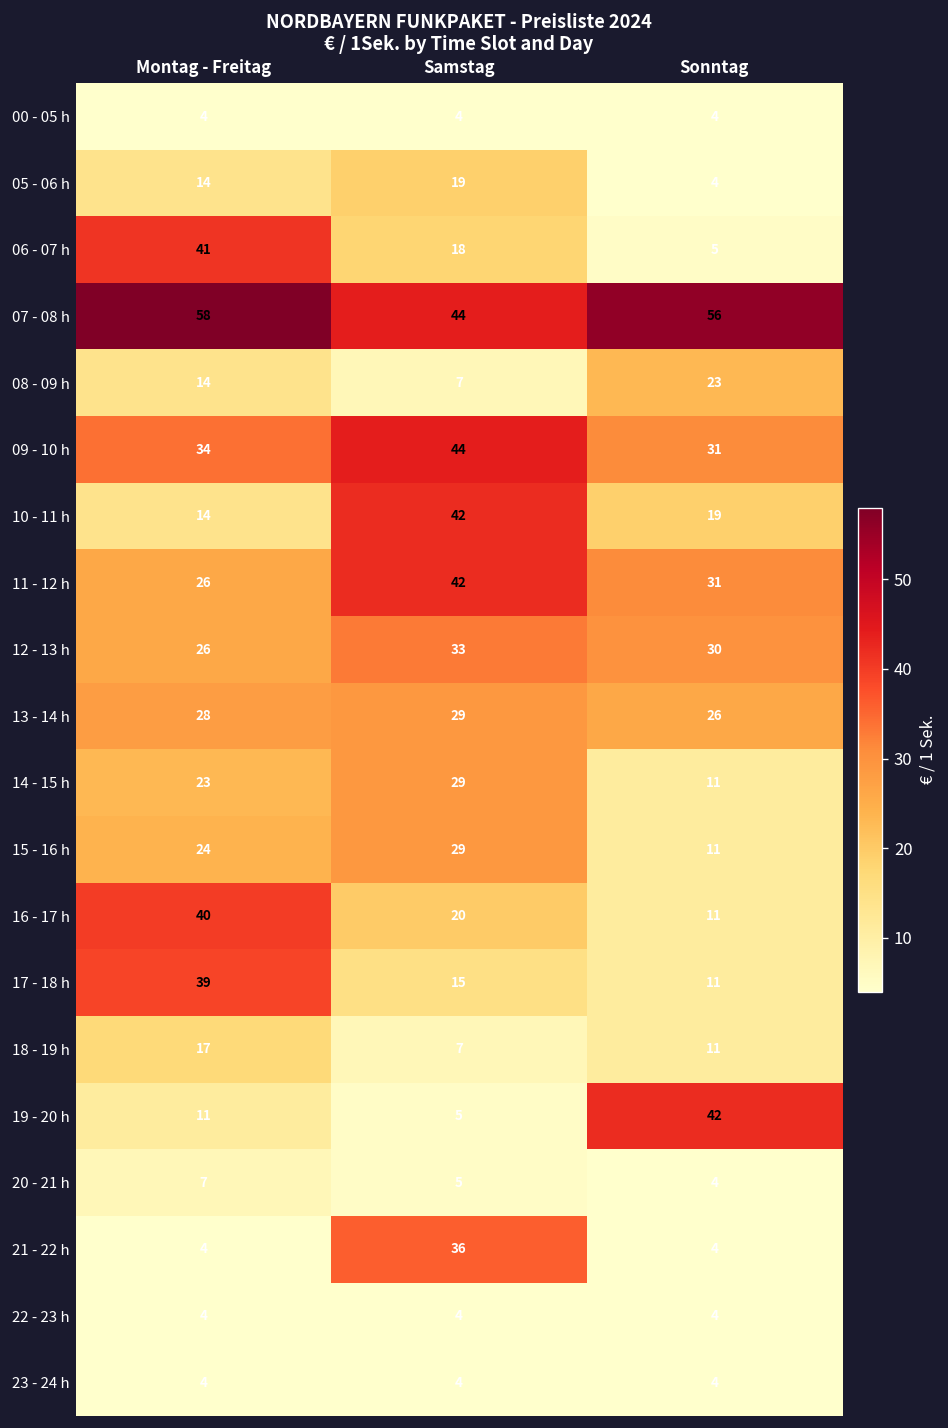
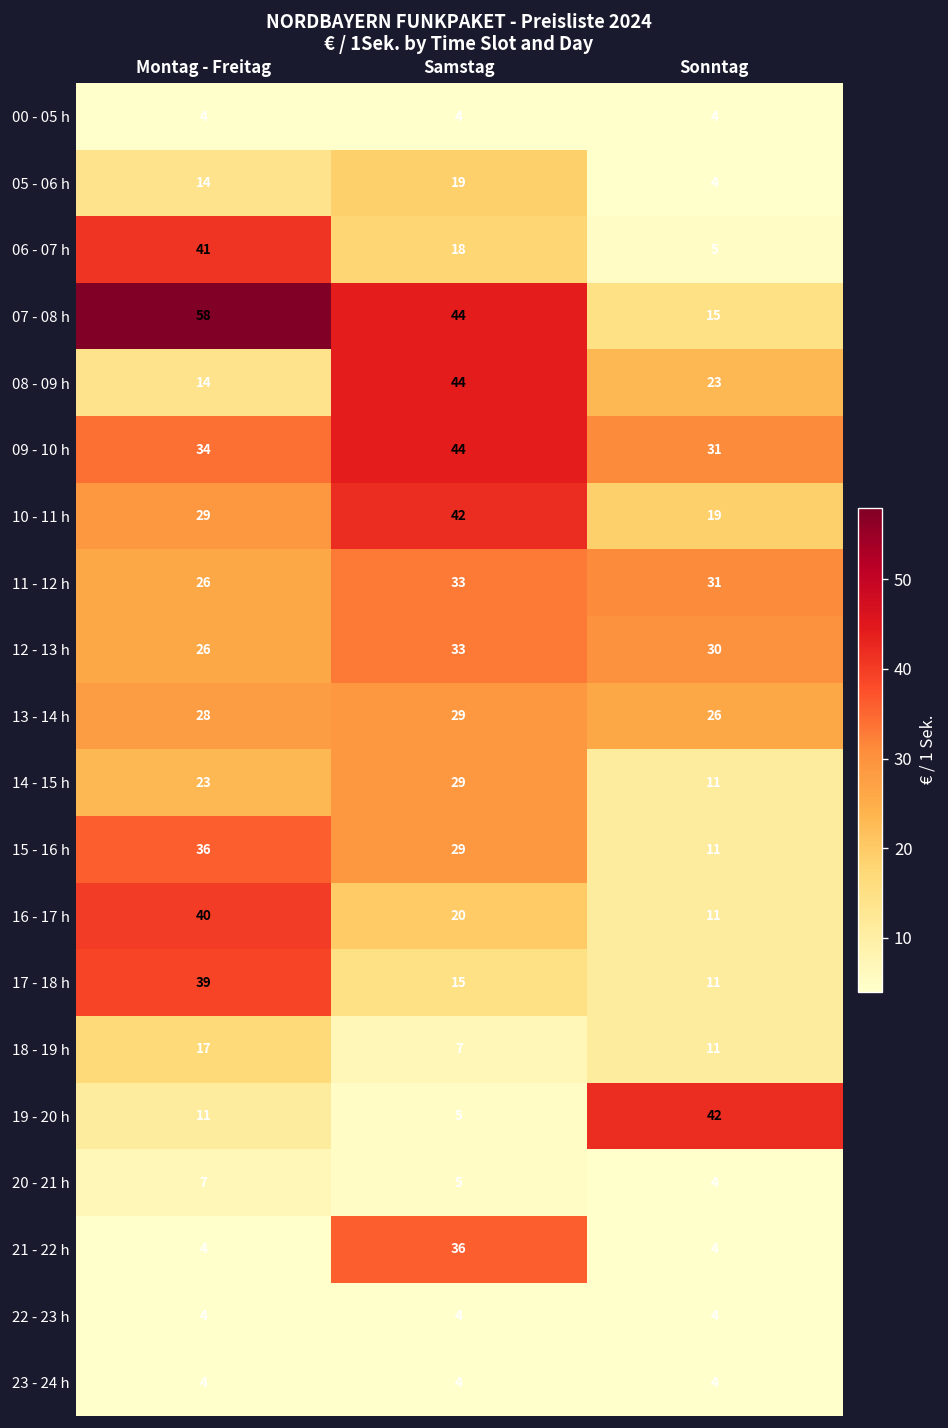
  {
    "00 - 05 h": {
      "Montag - Freitag": 4,
      "Samstag": 4,
      "Sonntag": 4
    },
    "05 - 06 h": {
      "Montag - Freitag": 14,
      "Samstag": 19,
      "Sonntag": 4
    },
    "06 - 07 h": {
      "Montag - Freitag": 41,
      "Samstag": 18,
      "Sonntag": 5
    },
    "07 - 08 h": {
      "Montag - Freitag": 58,
      "Samstag": 44,
-     "Sonntag": 56
+     "Sonntag": 15
    },
    "08 - 09 h": {
      "Montag - Freitag": 14,
-     "Samstag": 7,
+     "Samstag": 44,
      "Sonntag": 23
    },
    "09 - 10 h": {
      "Montag - Freitag": 34,
      "Samstag": 44,
      "Sonntag": 31
    },
    "10 - 11 h": {
-     "Montag - Freitag": 14,
+     "Montag - Freitag": 29,
      "Samstag": 42,
      "Sonntag": 19
    },
    "11 - 12 h": {
      "Montag - Freitag": 26,
-     "Samstag": 42,
+     "Samstag": 33,
      "Sonntag": 31
    },
    "12 - 13 h": {
      "Montag - Freitag": 26,
      "Samstag": 33,
      "Sonntag": 30
    },
    "13 - 14 h": {
      "Montag - Freitag": 28,
      "Samstag": 29,
      "Sonntag": 26
    },
    "14 - 15 h": {
      "Montag - Freitag": 23,
      "Samstag": 29,
      "Sonntag": 11
    },
    "15 - 16 h": {
-     "Montag - Freitag": 24,
+     "Montag - Freitag": 36,
      "Samstag": 29,
      "Sonntag": 11
    },
    "16 - 17 h": {
      "Montag - Freitag": 40,
      "Samstag": 20,
      "Sonntag": 11
    },
    "17 - 18 h": {
      "Montag - Freitag": 39,
      "Samstag": 15,
      "Sonntag": 11
    },
    "18 - 19 h": {
      "Montag - Freitag": 17,
      "Samstag": 7,
      "Sonntag": 11
    },
    "19 - 20 h": {
      "Montag - Freitag": 11,
      "Samstag": 5,
      "Sonntag": 42
    },
    "20 - 21 h": {
      "Montag - Freitag": 7,
      "Samstag": 5,
      "Sonntag": 4
    },
    "21 - 22 h": {
      "Montag - Freitag": 4,
      "Samstag": 36,
      "Sonntag": 4
    },
    "22 - 23 h": {
      "Montag - Freitag": 4,
      "Samstag": 4,
      "Sonntag": 4
    },
    "23 - 24 h": {
      "Montag - Freitag": 4,
      "Samstag": 4,
      "Sonntag": 4
    }
  }
